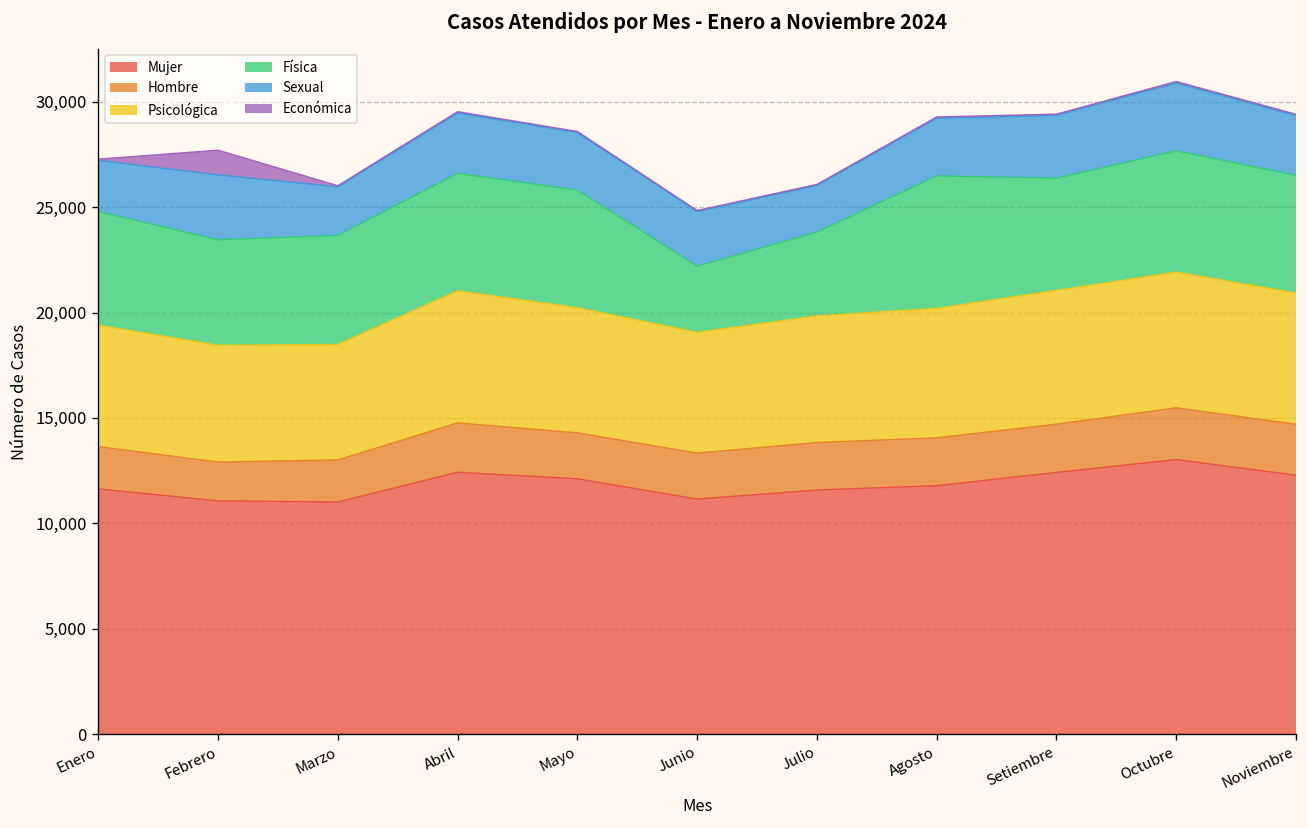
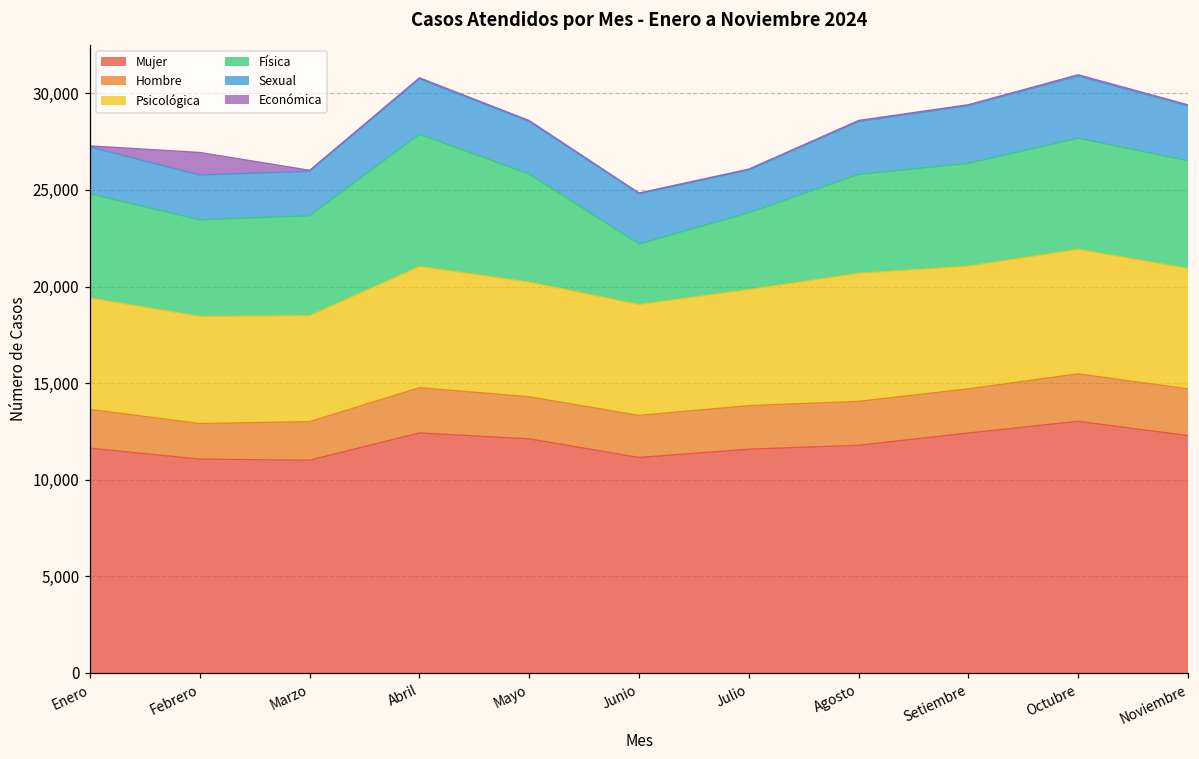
  {
    "Psicológica": {
      "Enero": "5,800",
      "Febrero": "5,500",
      "Marzo": "5,500",
      "Abril": "6,300",
      "Mayo": "5,900",
      "Junio": "5,700",
      "Julio": "6,000",
-     "Agosto": "6,100",
+     "Agosto": "6,600",
      "Setiembre": "6,300",
      "Octubre": "6,400",
      "Noviembre": "6,200"
    },
    "Física": {
      "Enero": "5,400",
      "Febrero": "5,000",
      "Marzo": "5,200",
-     "Abril": "5,600",
+     "Abril": "6,800",
      "Mayo": "5,600",
      "Junio": "3,100",
      "Julio": "4,000",
-     "Agosto": "6,300",
+     "Agosto": "5,100",
      "Setiembre": "5,300",
      "Octubre": "5,700",
      "Noviembre": "5,600"
    },
    "Sexual": {
-     "Febrero": "3,100"
+     "Febrero": "2,300"
    },
    "Económica": {
      "Febrero": "1,200"
    }
  }
